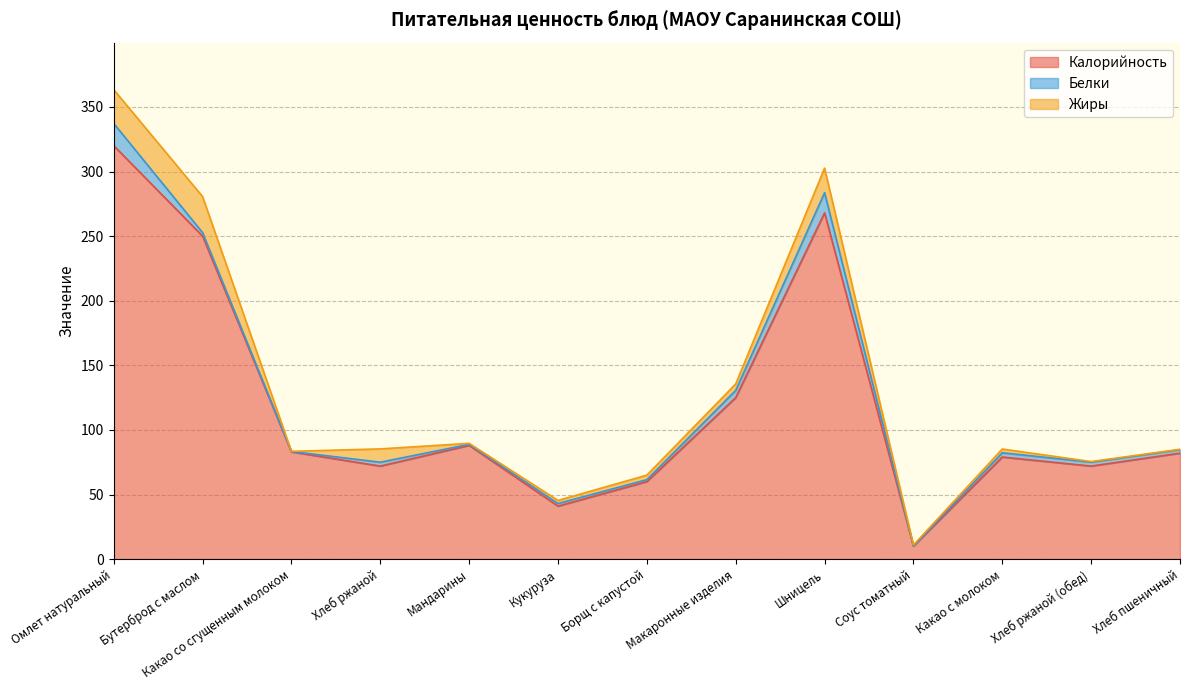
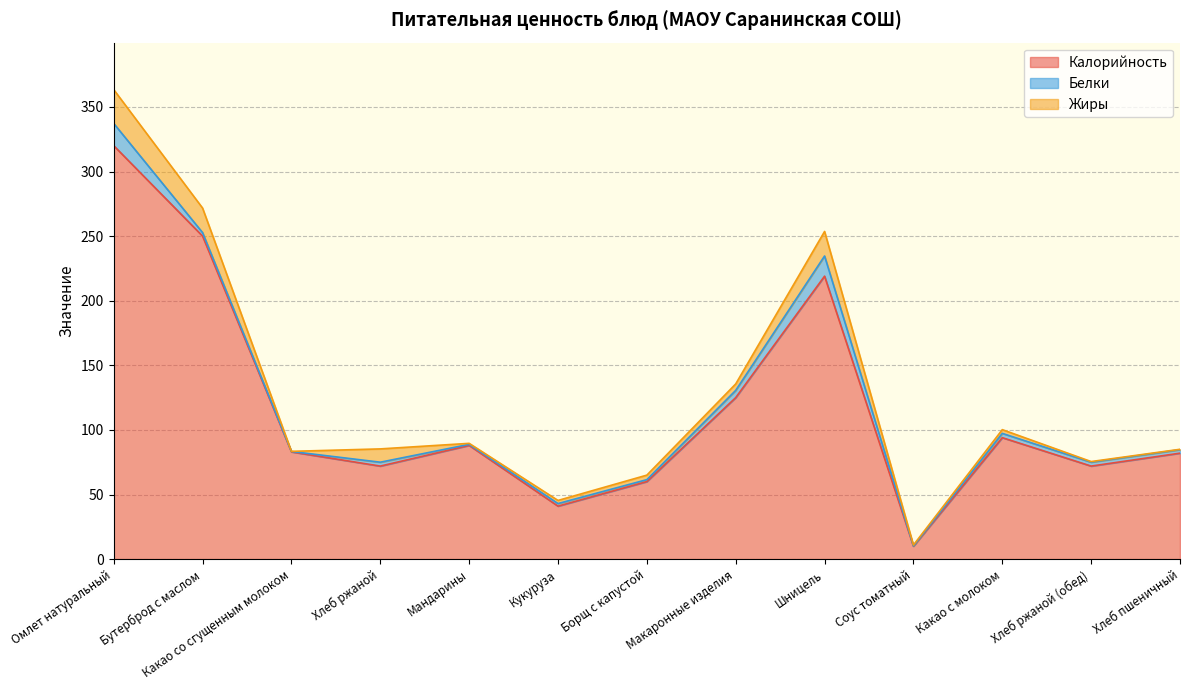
  {
    "Калорийность": {
      "Омлет натуральный": 320,
      "Бутерброд с маслом": 250,
      "Хлеб ржаной": 72,
      "Макаронные изделия": 125,
-     "Шницель": 268,
-     "Какао с молоком": 79,
+     "Шницель": 219,
+     "Какао с молоком": 94,
      "Хлеб ржаной (обед)": 72,
      "Хлеб пшеничный": 82
    },
    "Белки": {
      "Омлет натуральный": 17,
      "Бутерброд с маслом": 3,
      "Хлеб ржаной": 3,
      "Макаронные изделия": 6,
      "Шницель": 16,
      "Какао с молоком": 3
    },
    "Жиры": {
      "Омлет натуральный": 26,
-     "Бутерброд с маслом": 28,
+     "Бутерброд с маслом": 19,
      "Хлеб ржаной": 10,
      "Кукуруза": 2,
      "Борщ с капустой": 4,
      "Макаронные изделия": 5,
      "Шницель": 19,
      "Какао с молоком": 3
    }
  }
